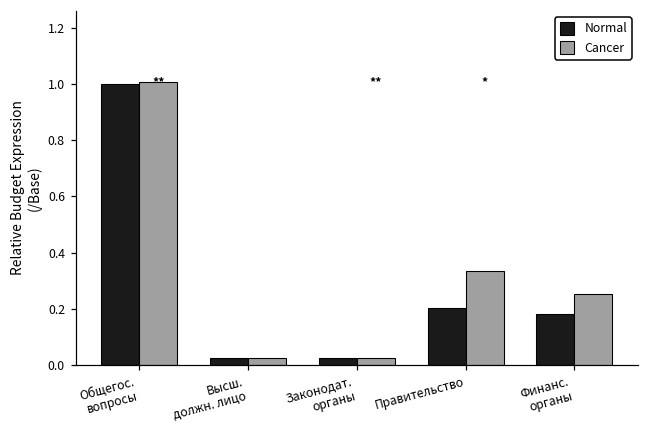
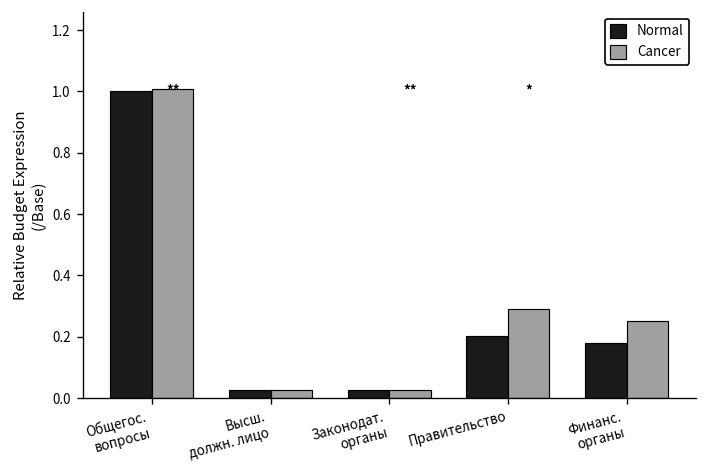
  {
    "Normal": {
      "Общегос. вопросы": 1.00,
      "Высш. должн. лицо": 0.03,
      "Законодат. органы": 0.03,
      "Правительство": 0.20,
      "Финанс. органы": 0.18
    },
    "Cancer": {
      "Общегос. вопросы": 1.01,
      "Высш. должн. лицо": 0.03,
      "Законодат. органы": 0.03,
-     "Правительство": 0.33,
+     "Правительство": 0.29,
      "Финанс. органы": 0.25
    }
  }
